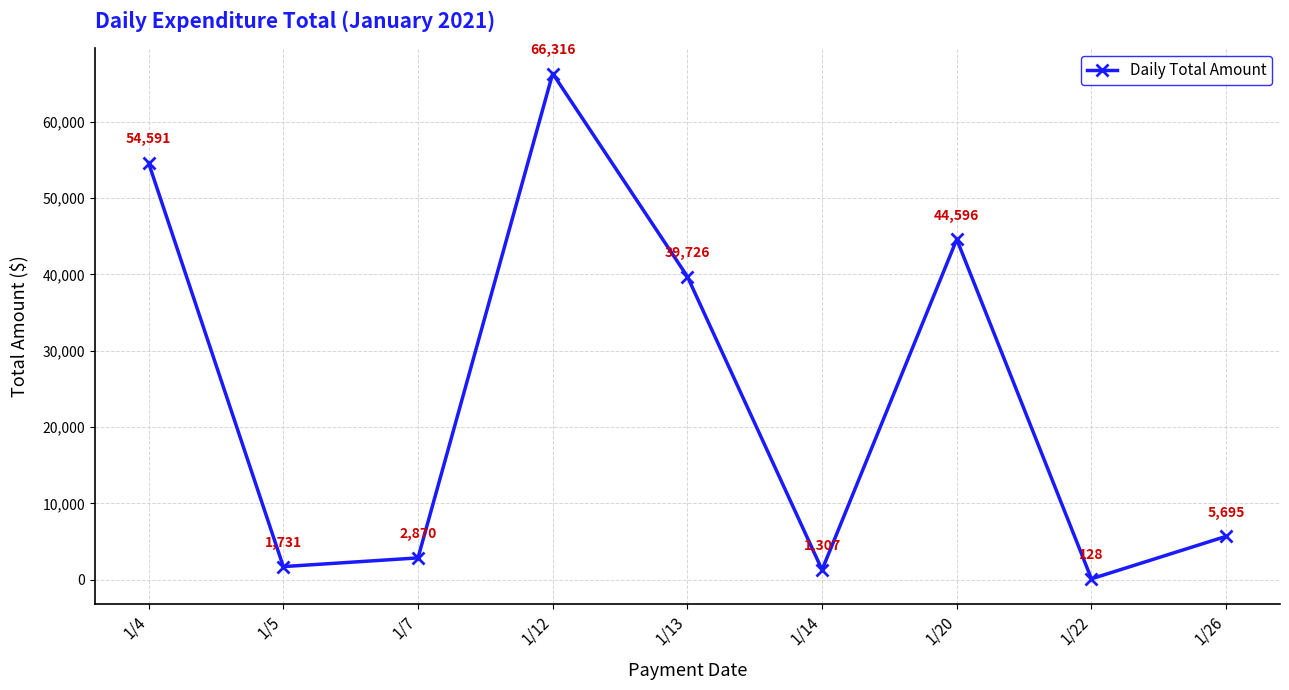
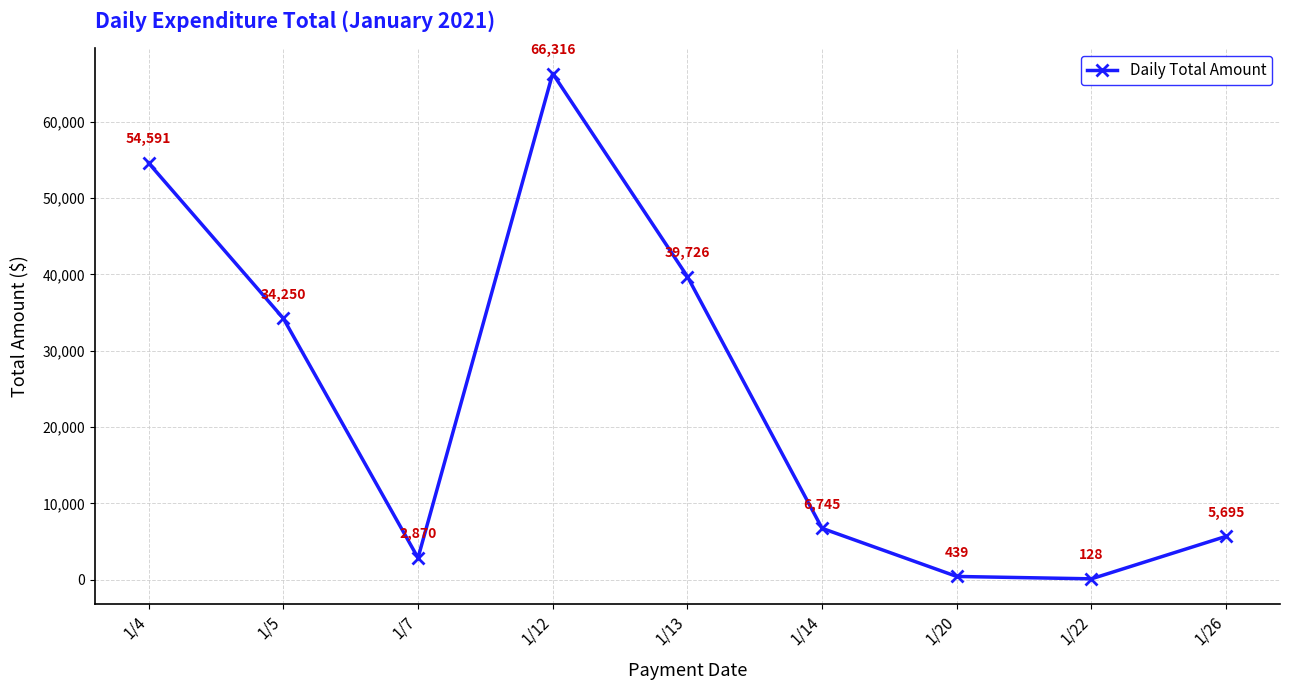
  {
    "1/4": "54,591",
-   "1/5": "1,731",
+   "1/5": "34,250",
    "1/7": "2,870",
    "1/12": "66,316",
    "1/13": "39,726",
-   "1/14": "1,307",
-   "1/20": "44,596",
+   "1/14": "6,745",
+   "1/20": "439",
    "1/22": "128",
    "1/26": "5,695"
  }
